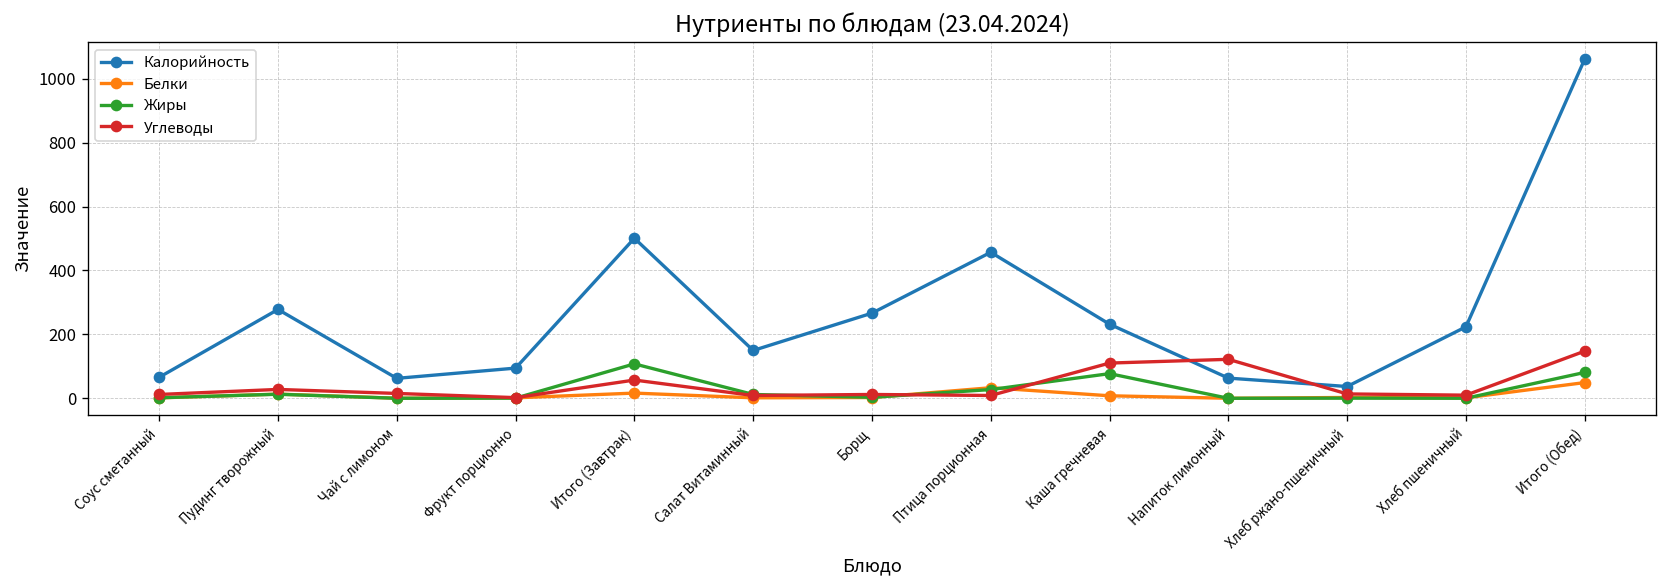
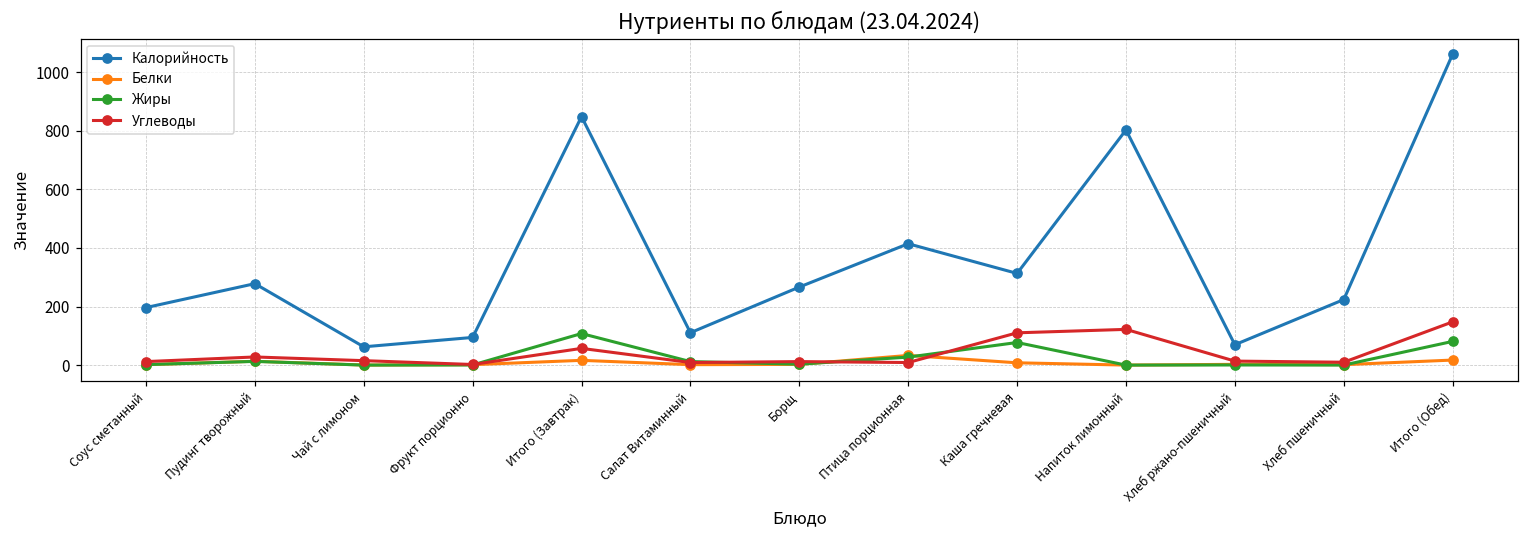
  {
    "Калорийность": {
-     "Соус сметанный": 70,
+     "Соус сметанный": 200,
      "Пудинг творожный": 280,
      "Чай с лимоном": 60,
      "Фрукт порционно": 90,
-     "Итого (Завтрак)": 500,
-     "Салат Витаминный": 150,
+     "Итого (Завтрак)": 850,
+     "Салат Витаминный": 110,
      "Борщ": 270,
-     "Птица порционная": 460,
-     "Каша гречневая": 230,
-     "Напиток лимонный": 60,
-     "Хлеб ржано-пшеничный": 40,
+     "Птица порционная": 410,
+     "Каша гречневая": 310,
+     "Напиток лимонный": 800,
+     "Хлеб ржано-пшеничный": 70,
      "Хлеб пшеничный": 220,
      "Итого (Обед)": 1060
    },
    "Белки": {
      "Итого (Завтрак)": 20,
      "Каша гречневая": 10,
-     "Итого (Обед)": 50
+     "Итого (Обед)": 20
    },
    "Жиры": {
      "Итого (Завтрак)": 110,
      "Каша гречневая": 80,
      "Итого (Обед)": 80
    },
    "Углеводы": {
      "Соус сметанный": 10,
      "Пудинг творожный": 30,
      "Чай с лимоном": 20,
      "Итого (Завтрак)": 60,
      "Птица порционная": 10,
      "Каша гречневая": 110,
      "Напиток лимонный": 120,
      "Хлеб ржано-пшеничный": 10,
      "Итого (Обед)": 150
    }
  }
